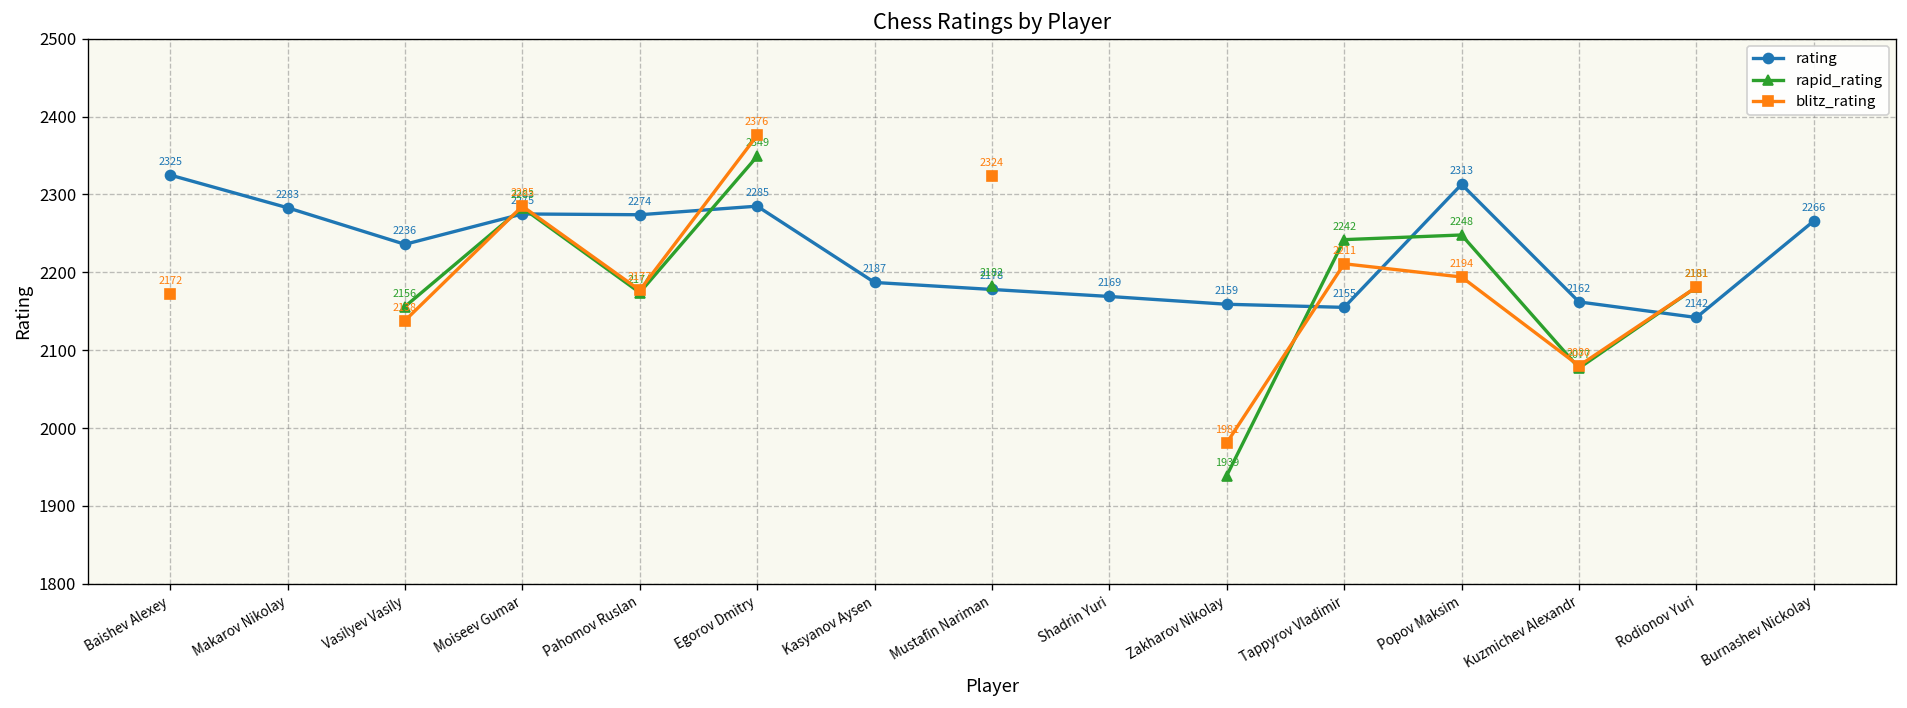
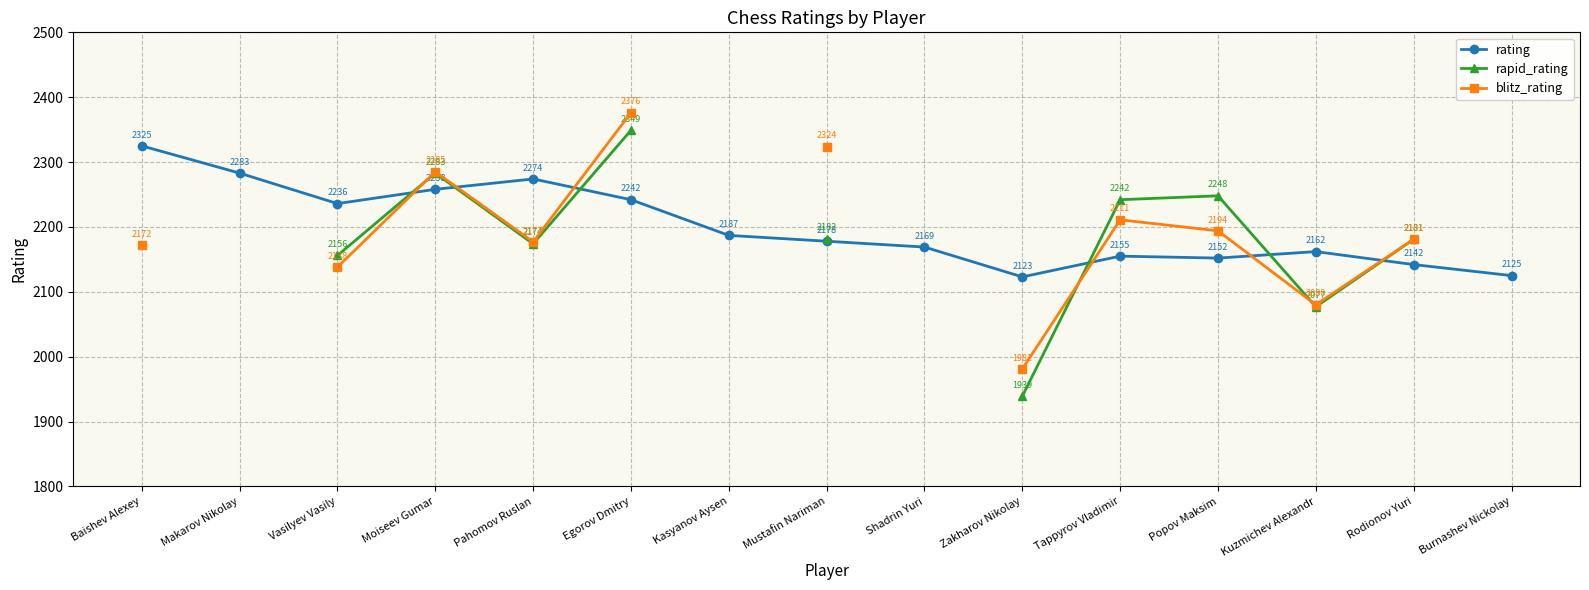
  {
    "rating": {
      "Baishev Alexey": 2325,
      "Makarov Nikolay": 2283,
      "Vasilyev Vasily": 2236,
-     "Moiseev Gumar": 2275,
+     "Moiseev Gumar": 2258,
      "Pahomov Ruslan": 2274,
-     "Egorov Dmitry": 2285,
+     "Egorov Dmitry": 2242,
      "Kasyanov Aysen": 2187,
      "Shadrin Yuri": 2169,
-     "Zakharov Nikolay": 2159,
+     "Zakharov Nikolay": 2123,
      "Tappyrov Vladimir": 2155,
-     "Popov Maksim": 2313,
+     "Popov Maksim": 2152,
      "Kuzmichev Alexandr": 2162,
      "Rodionov Yuri": 2142,
-     "Burnashev Nickolay": 2266
+     "Burnashev Nickolay": 2125
    },
    "rapid_rating": {
      "Vasilyev Vasily": 2156,
      "Egorov Dmitry": 2349,
      "Zakharov Nikolay": 1939,
      "Tappyrov Vladimir": 2242,
      "Popov Maksim": 2248
    },
    "blitz_rating": {
      "Baishev Alexey": 2172,
      "Egorov Dmitry": 2376,
      "Mustafin Nariman": 2324,
      "Zakharov Nikolay": 1981,
      "Tappyrov Vladimir": 2211,
      "Popov Maksim": 2194
    }
  }
